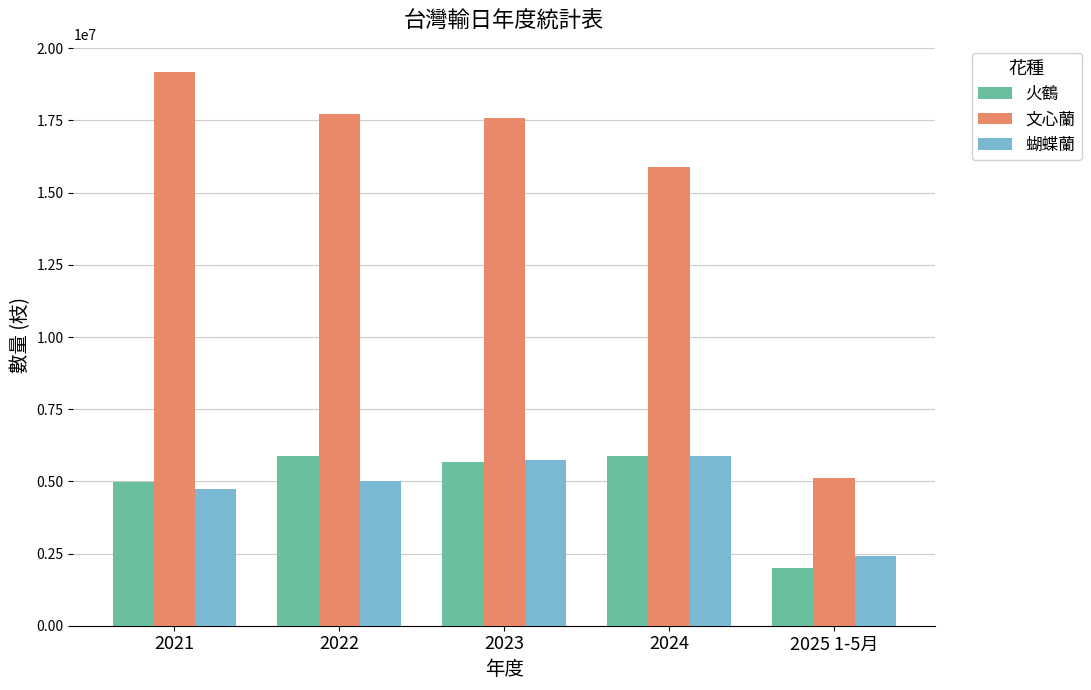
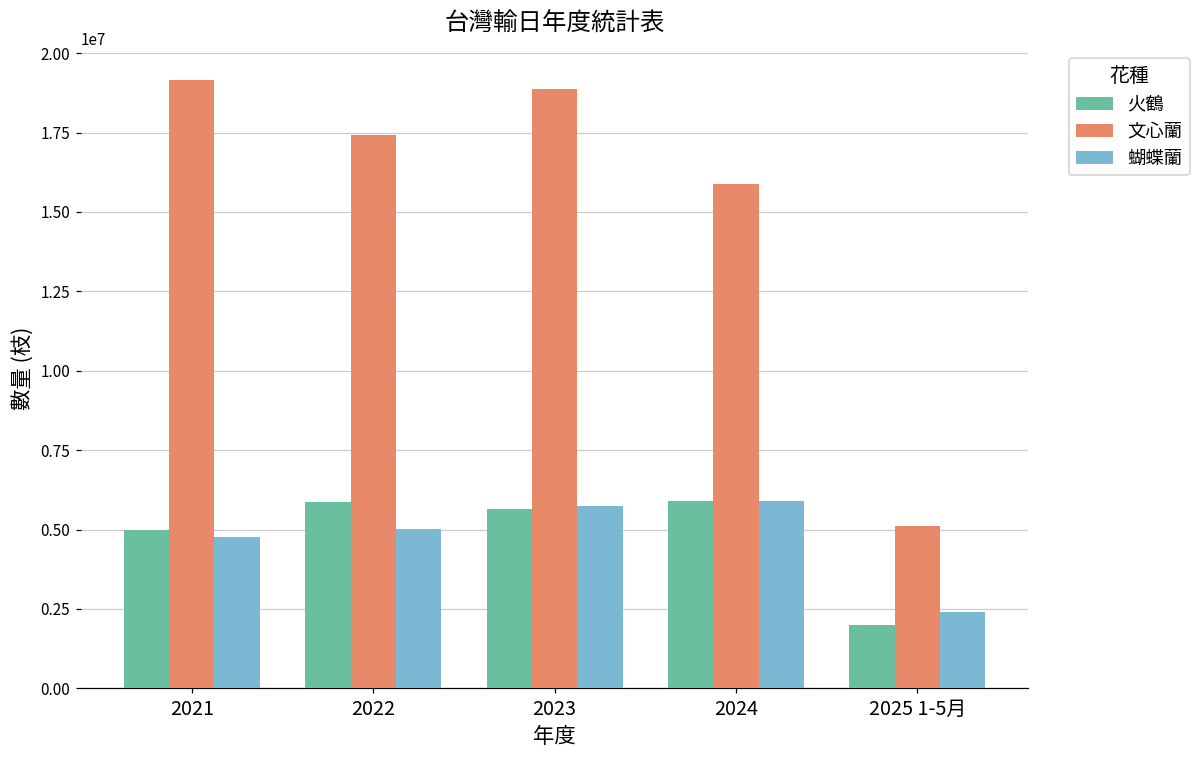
  {
    "文心蘭": {
      "2021": 19200000,
-     "2022": 17700000,
-     "2023": 17600000,
+     "2022": 17400000,
+     "2023": 18900000,
      "2024": 15900000,
      "2025 1-5月": 5100000
    }
  }
